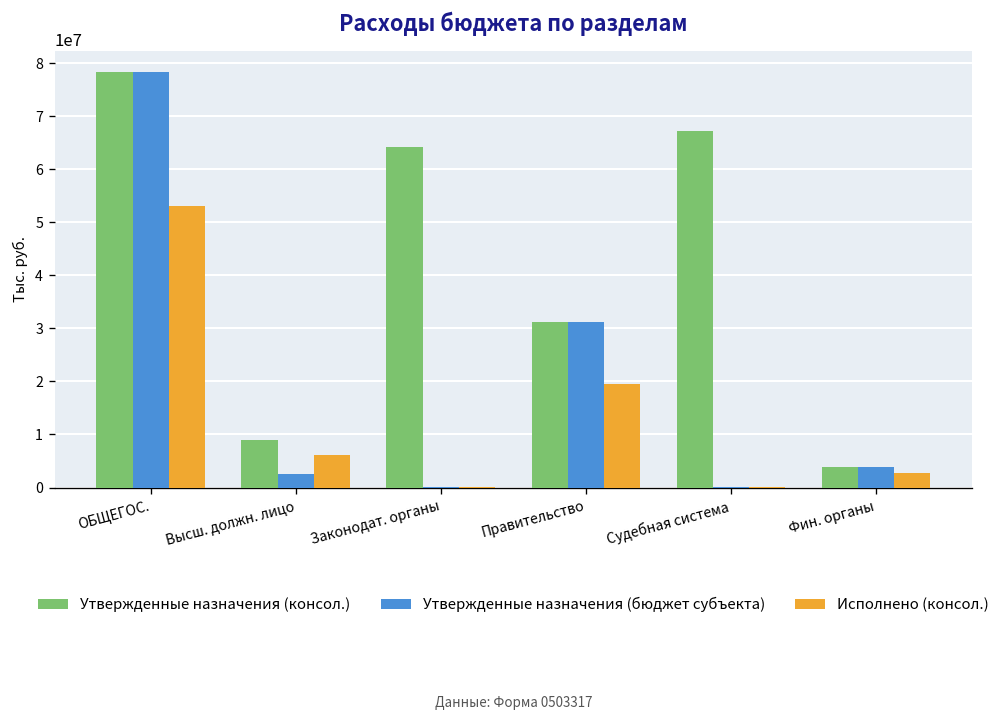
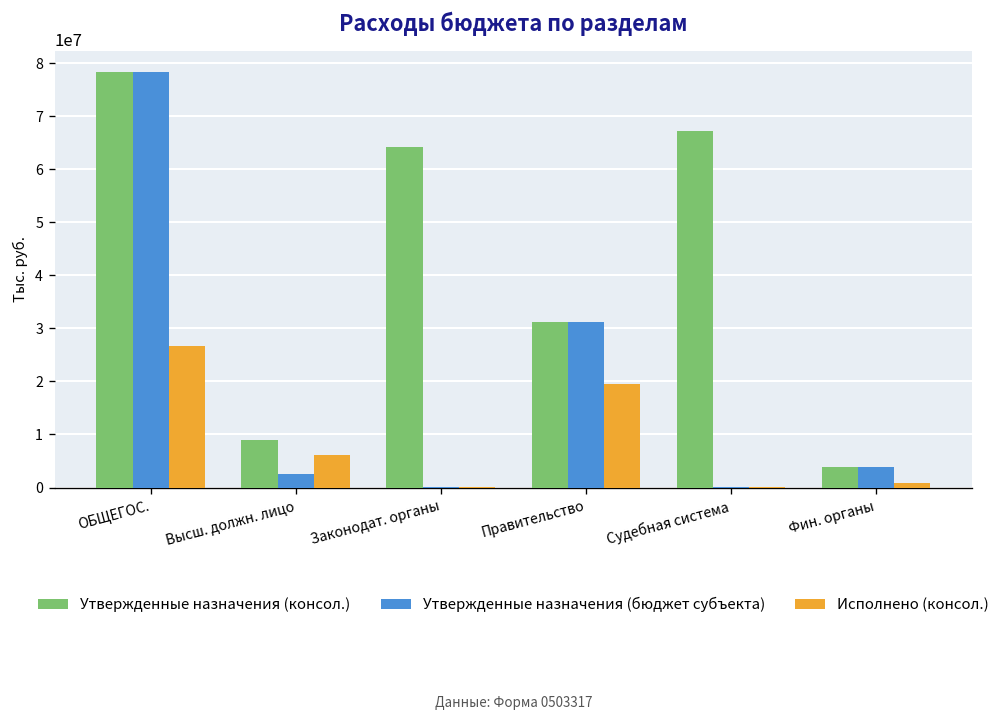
  {
    "Утвержденные назначения (консол.)": {
      "ОБЩЕГОС.": 78000000,
      "Высш. должн. лицо": 9000000,
      "Законодат. органы": 64000000,
      "Правительство": 31000000,
      "Судебная система": 67000000,
      "Фин. органы": 4000000
    },
    "Утвержденные назначения (бюджет субъекта)": {
      "ОБЩЕГОС.": 78000000,
      "Высш. должн. лицо": 3000000,
      "Правительство": 31000000,
      "Фин. органы": 4000000
    },
    "Исполнено (консол.)": {
-     "ОБЩЕГОС.": 53000000,
+     "ОБЩЕГОС.": 27000000,
      "Высш. должн. лицо": 6000000,
      "Правительство": 19000000,
-     "Фин. органы": 3000000
+     "Фин. органы": 1000000
    }
  }
